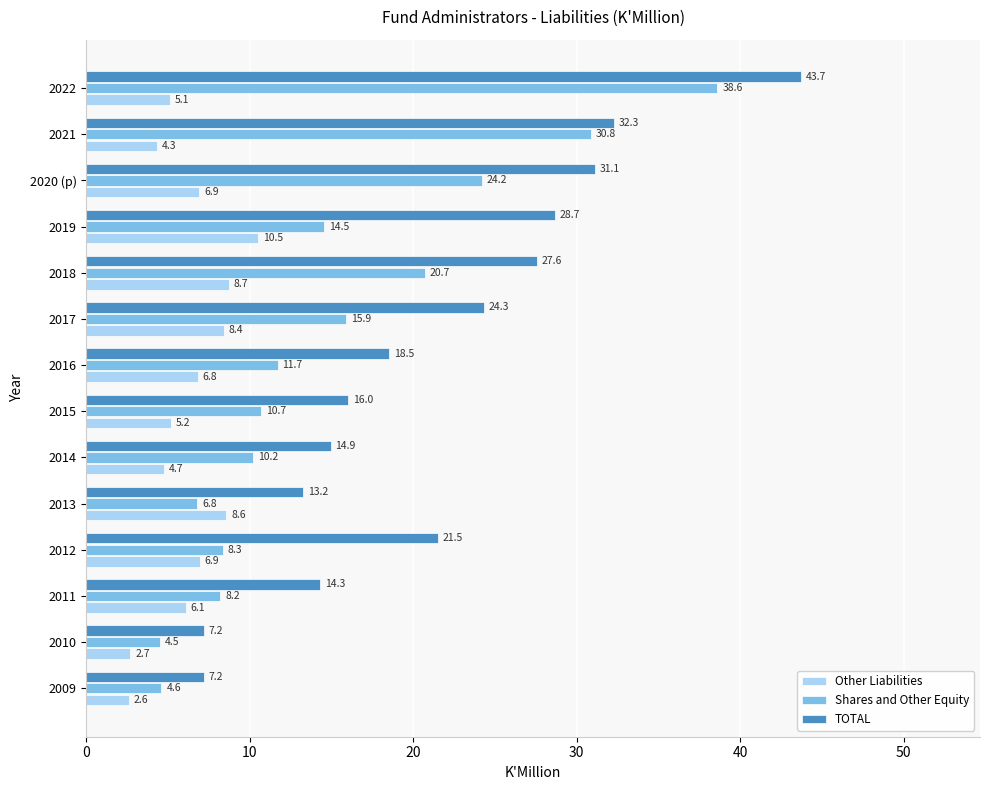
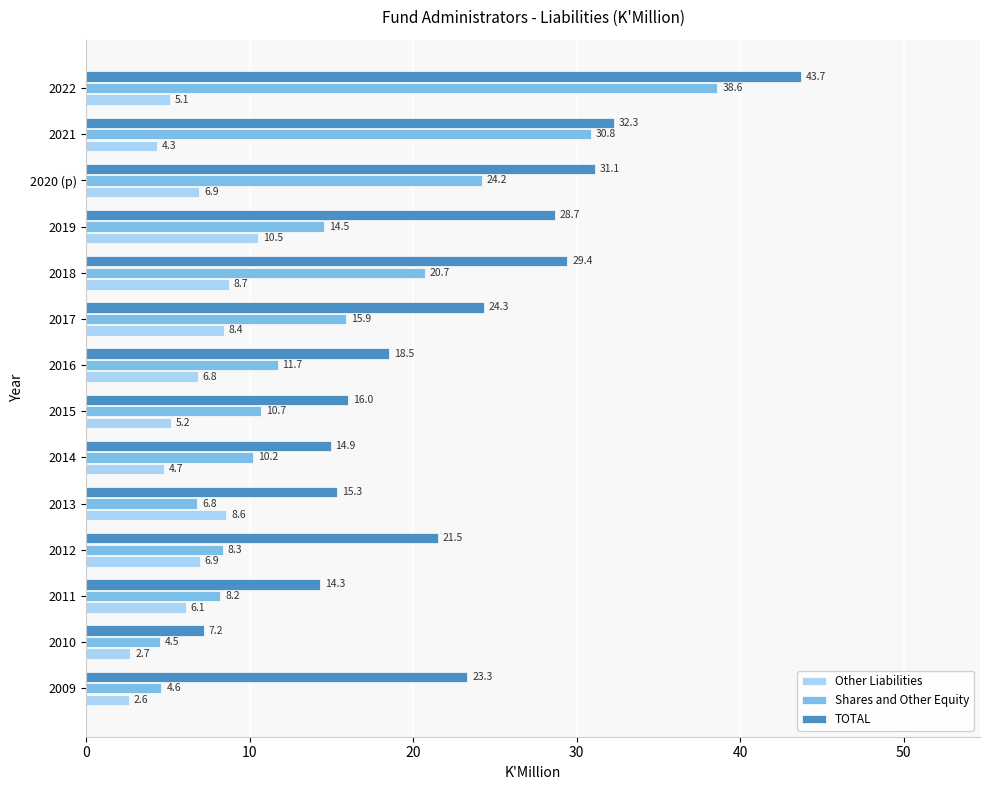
  {
    "TOTAL": {
      "2022": 43.7,
      "2021": 32.3,
      "2020 (p)": 31.1,
      "2019": 28.7,
-     "2018": 27.6,
+     "2018": 29.4,
      "2017": 24.3,
      "2016": 18.5,
      "2015": 16.0,
      "2014": 14.9,
-     "2013": 13.2,
+     "2013": 15.3,
      "2012": 21.5,
      "2011": 14.3,
      "2010": 7.2,
-     "2009": 7.2
+     "2009": 23.3
    }
  }
